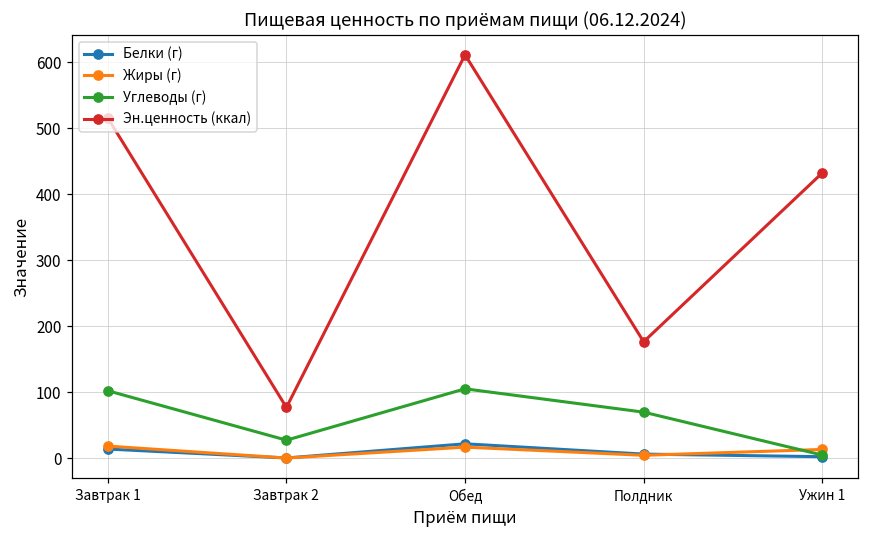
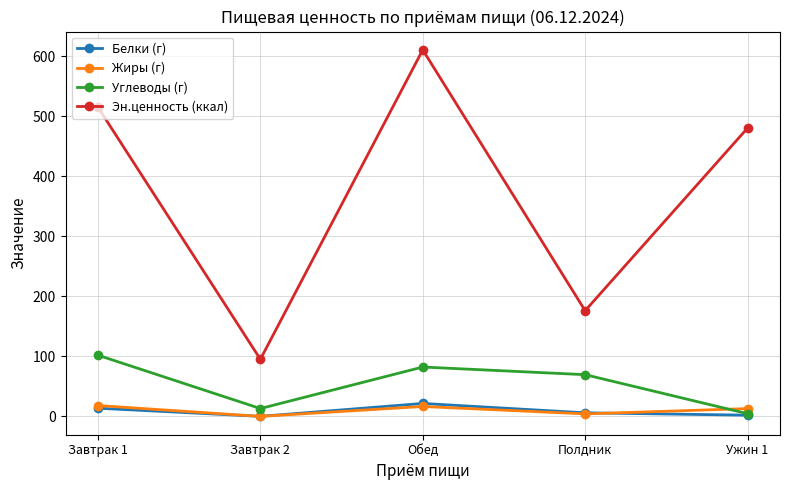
  {
    "Белки (г)": {
      "Завтрак 1": 10,
      "Обед": 20
    },
    "Жиры (г)": {
      "Завтрак 1": 20,
      "Обед": 20,
      "Ужин 1": 10
    },
    "Углеводы (г)": {
      "Завтрак 1": 100,
-     "Завтрак 2": 30,
-     "Обед": 100,
+     "Завтрак 2": 10,
+     "Обед": 80,
      "Полдник": 70
    },
    "Эн.ценность (ккал)": {
-     "Завтрак 2": 80,
+     "Завтрак 2": 100,
      "Обед": 610,
      "Полдник": 180,
-     "Ужин 1": 430
+     "Ужин 1": 480
    }
  }
